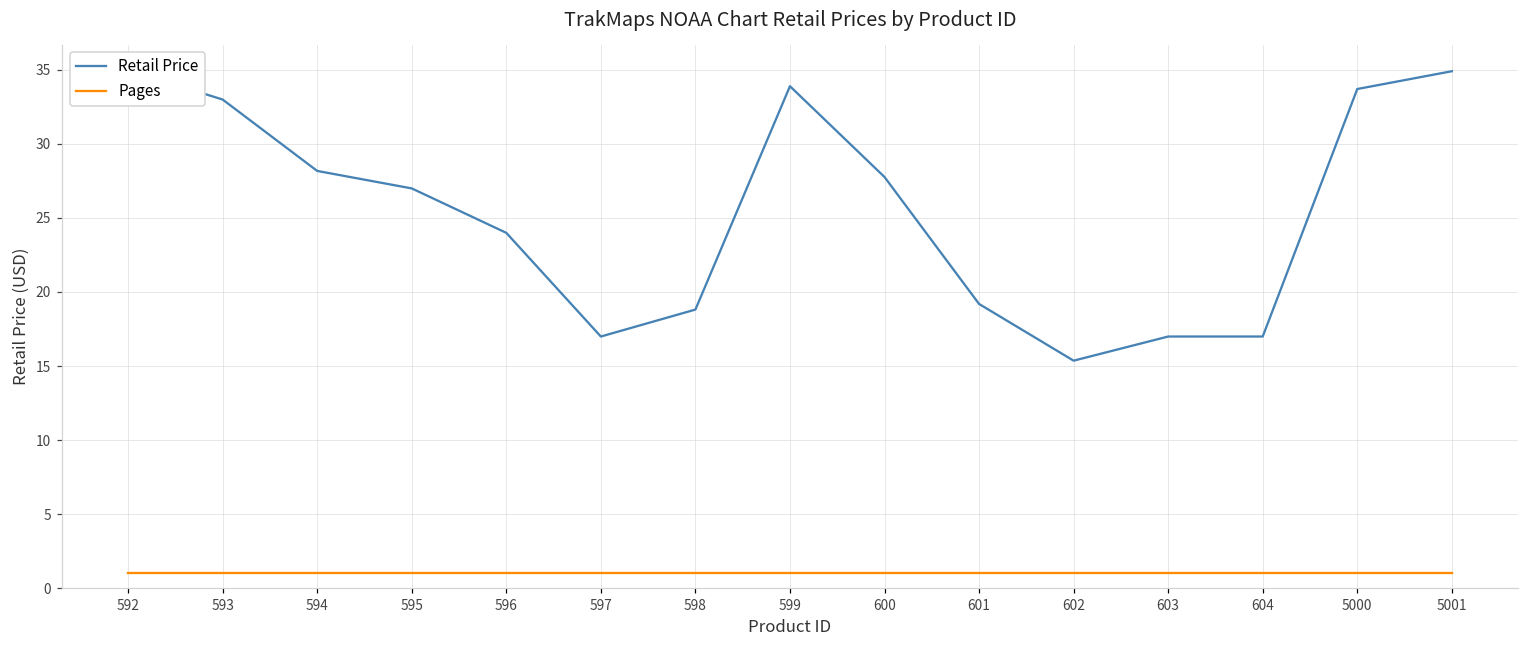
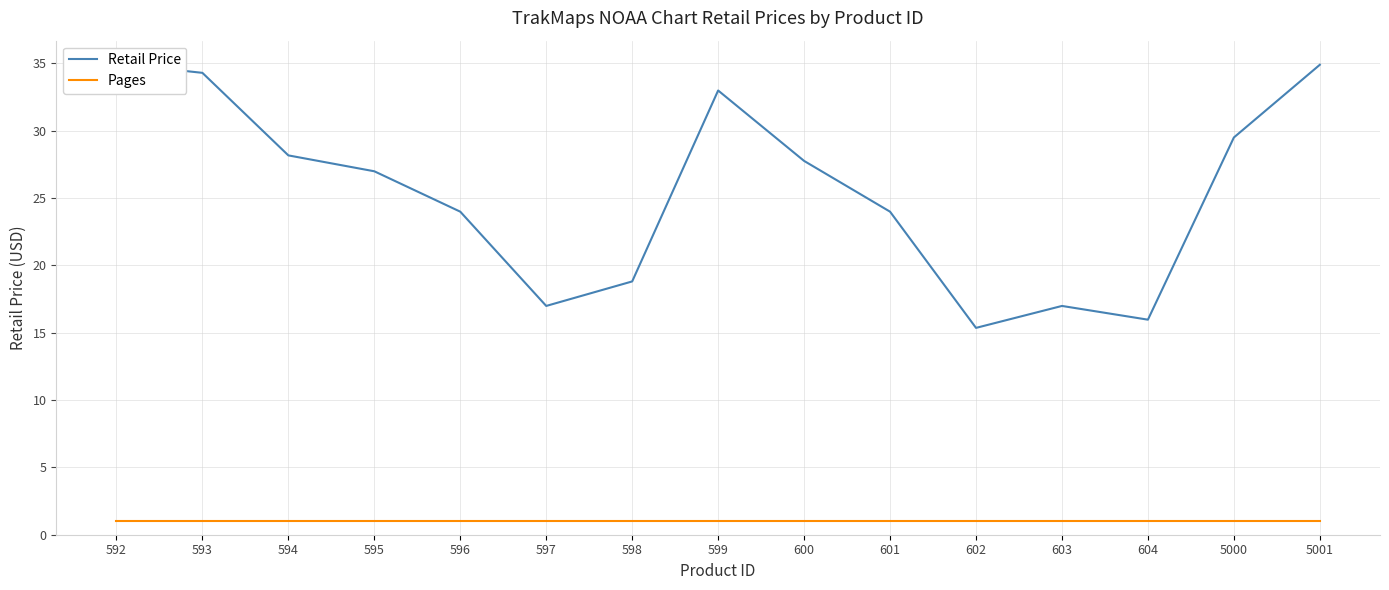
  {
    "Retail Price": {
-     "593": 33.0,
+     "593": 34.3,
      "594": 28.2,
      "595": 27.0,
      "596": 24.0,
      "597": 17.0,
      "598": 18.8,
-     "599": 33.9,
+     "599": 33.0,
      "600": 27.8,
-     "601": 19.2,
+     "601": 24.0,
      "602": 15.4,
      "603": 17.0,
-     "604": 17.0,
-     "5000": 33.7,
+     "604": 16.0,
+     "5000": 29.5,
      "5001": 34.9
    },
    "Pages": {
      "592": 1.0,
      "593": 1.0,
      "594": 1.0,
      "595": 1.0,
      "596": 1.0,
      "597": 1.0,
      "598": 1.0,
      "599": 1.0,
      "600": 1.0,
      "601": 1.0,
      "602": 1.0,
      "603": 1.0,
      "604": 1.0,
      "5000": 1.0,
      "5001": 1.0
    }
  }
